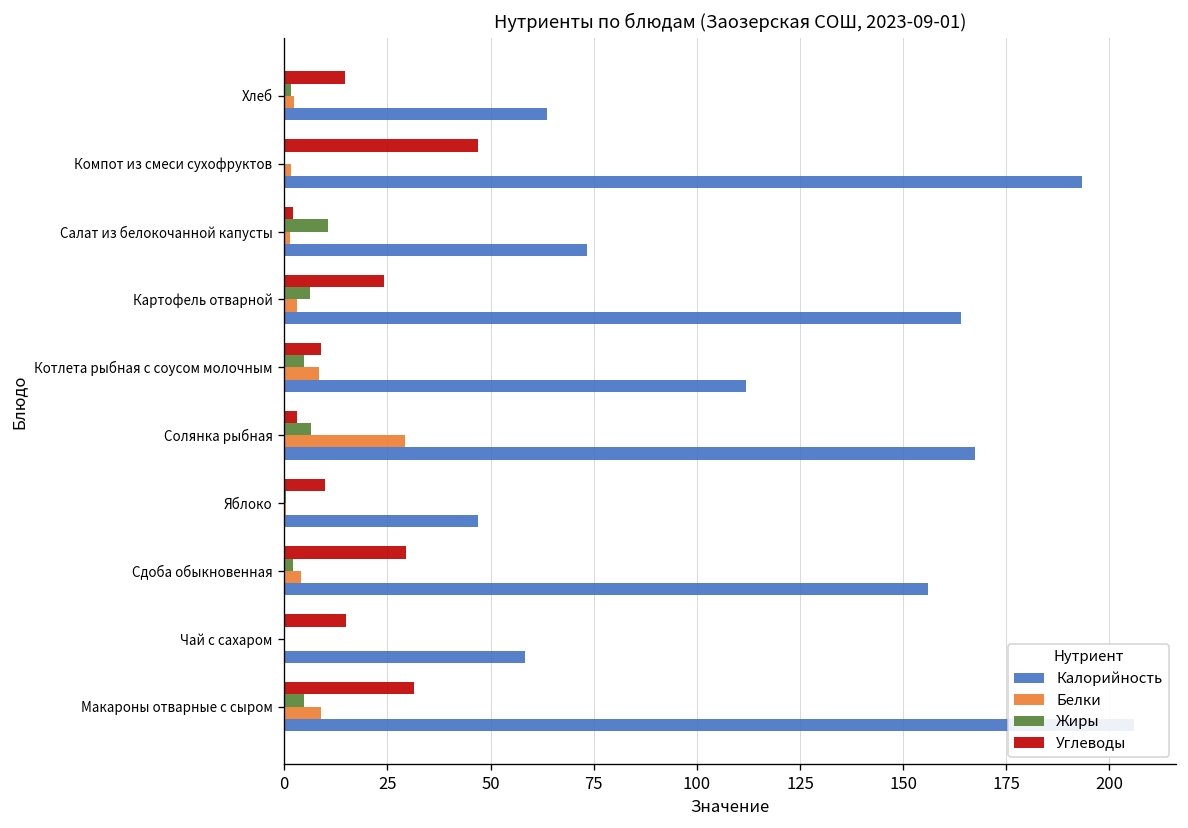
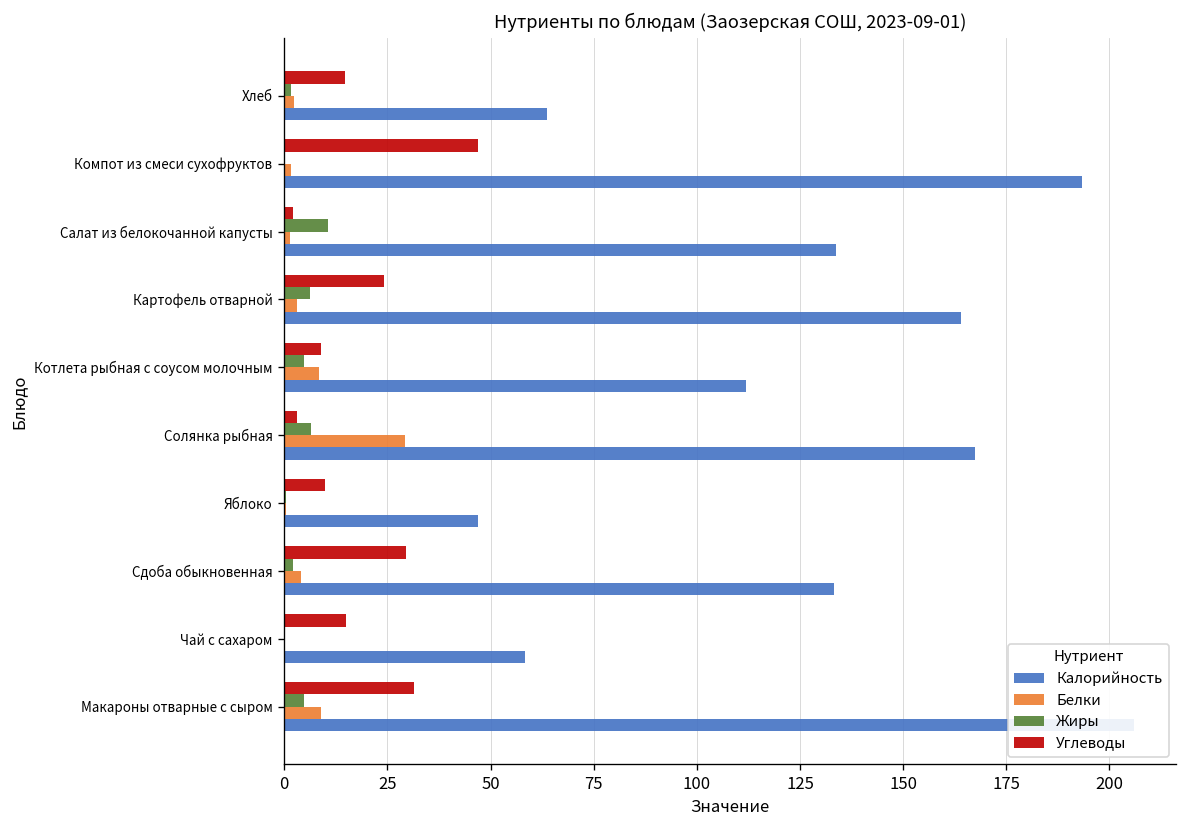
  {
    "Калорийность": {
      "Хлеб": 64,
      "Компот из смеси сухофруктов": 193,
-     "Салат из белокочанной капусты": 74,
+     "Салат из белокочанной капусты": 134,
      "Картофель отварной": 164,
      "Котлета рыбная с соусом молочным": 112,
      "Солянка рыбная": 168,
      "Яблоко": 47,
-     "Сдоба обыкновенная": 156,
+     "Сдоба обыкновенная": 133,
      "Чай с сахаром": 58
    },
    "Белки": {
      "Хлеб": 2,
      "Компот из смеси сухофруктов": 2,
      "Салат из белокочанной капусты": 1,
      "Картофель отварной": 3,
      "Котлета рыбная с соусом молочным": 9,
      "Солянка рыбная": 29,
      "Сдоба обыкновенная": 4,
      "Макароны отварные с сыром": 9
    },
    "Жиры": {
      "Хлеб": 2,
      "Салат из белокочанной капусты": 11,
      "Картофель отварной": 6,
      "Котлета рыбная с соусом молочным": 5,
      "Солянка рыбная": 6,
      "Сдоба обыкновенная": 2,
      "Макароны отварные с сыром": 5
    },
    "Углеводы": {
      "Хлеб": 15,
      "Компот из смеси сухофруктов": 47,
      "Салат из белокочанной капусты": 2,
      "Картофель отварной": 24,
      "Котлета рыбная с соусом молочным": 9,
      "Солянка рыбная": 3,
      "Яблоко": 10,
      "Сдоба обыкновенная": 30,
      "Чай с сахаром": 15,
      "Макароны отварные с сыром": 32
    }
  }
